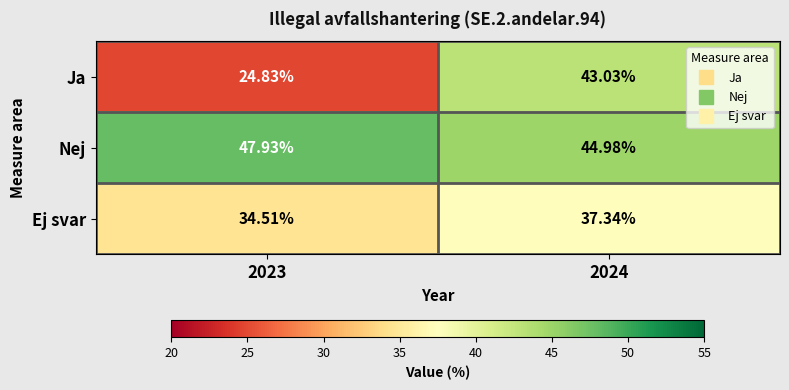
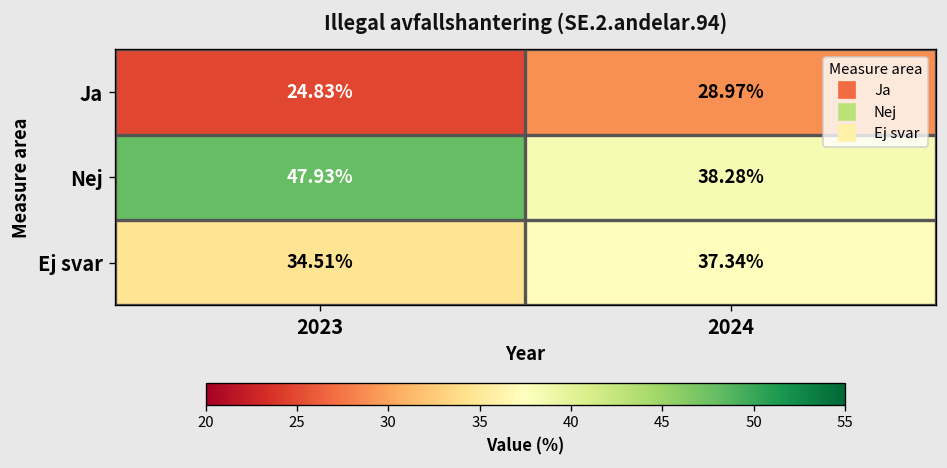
  {
    "Ja": {
      "2023": "24.83%",
-     "2024": "43.03%"
+     "2024": "28.97%"
    },
    "Nej": {
      "2023": "47.93%",
-     "2024": "44.98%"
+     "2024": "38.28%"
    },
    "Ej svar": {
      "2023": "34.51%",
      "2024": "37.34%"
    }
  }
